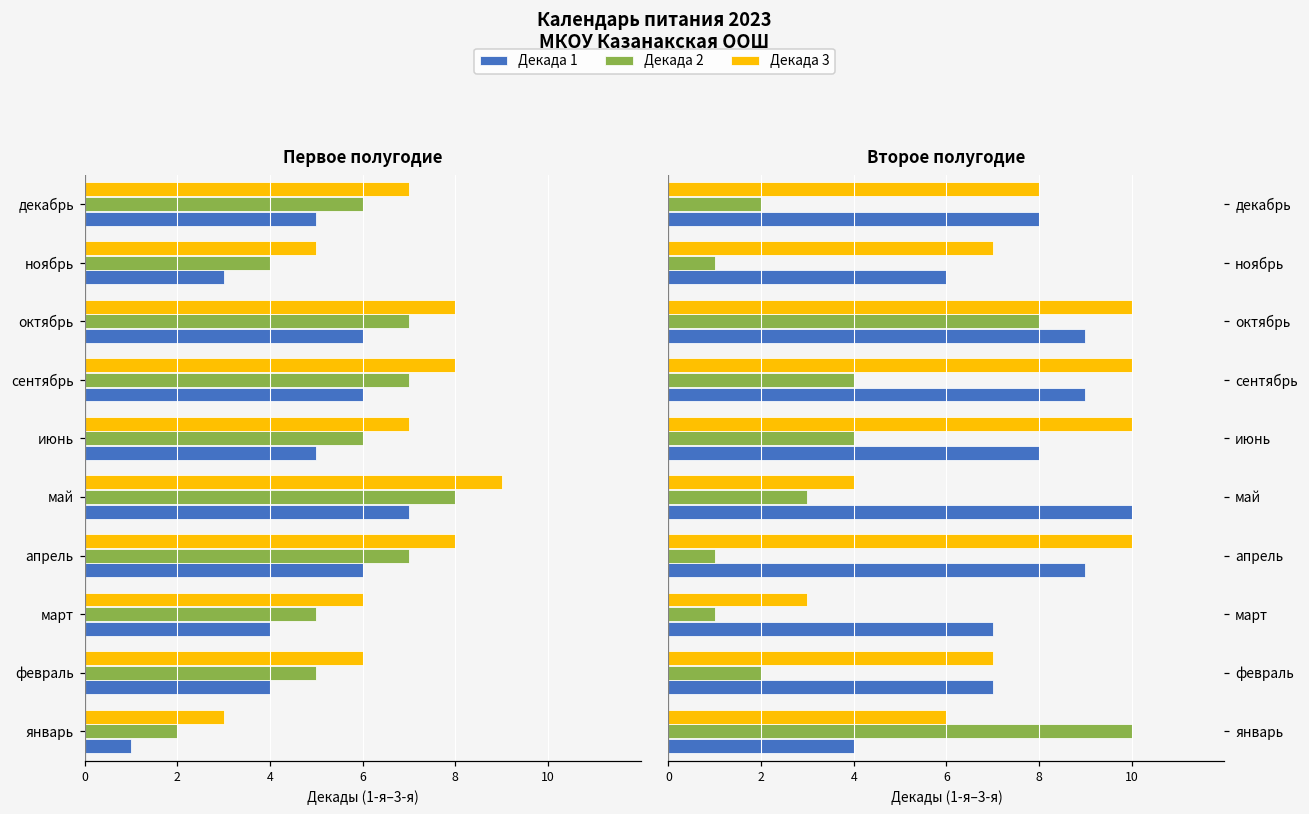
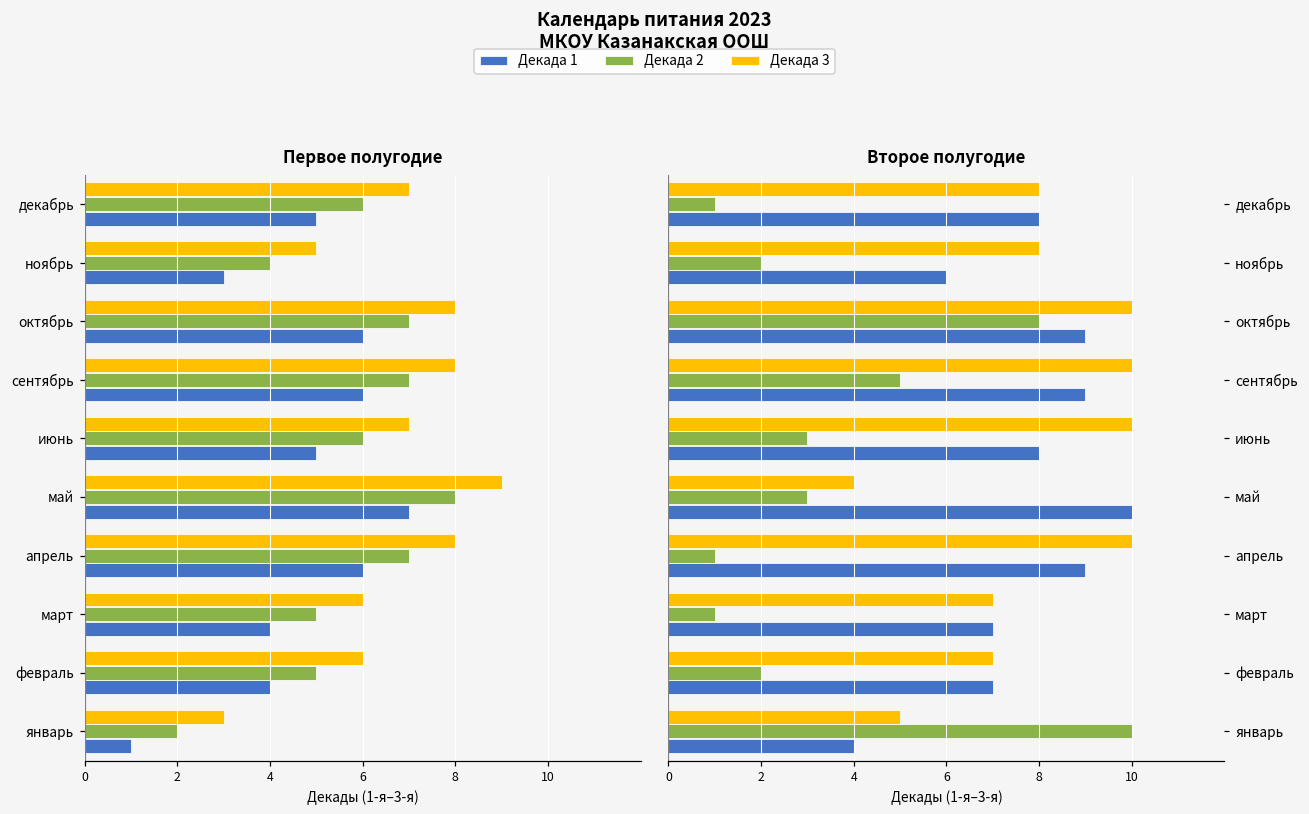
  {
    "Второе полугодие": {
      "Декада 1": {
        "декабрь": 8,
        "ноябрь": 6,
        "октябрь": 9,
        "сентябрь": 9,
        "июнь": 8,
        "май": 10,
        "апрель": 9,
        "март": 7,
        "февраль": 7,
        "январь": 4
      },
      "Декада 2": {
-       "декабрь": 2,
-       "ноябрь": 1,
+       "декабрь": 1,
+       "ноябрь": 2,
        "октябрь": 8,
-       "сентябрь": 4,
-       "июнь": 4,
+       "сентябрь": 5,
+       "июнь": 3,
        "май": 3,
        "апрель": 1,
        "март": 1,
        "февраль": 2,
        "январь": 10
      },
      "Декада 3": {
        "декабрь": 8,
-       "ноябрь": 7,
+       "ноябрь": 8,
        "октябрь": 10,
        "сентябрь": 10,
        "июнь": 10,
        "май": 4,
        "апрель": 10,
-       "март": 3,
+       "март": 7,
        "февраль": 7,
-       "январь": 6
+       "январь": 5
      }
    }
  }
